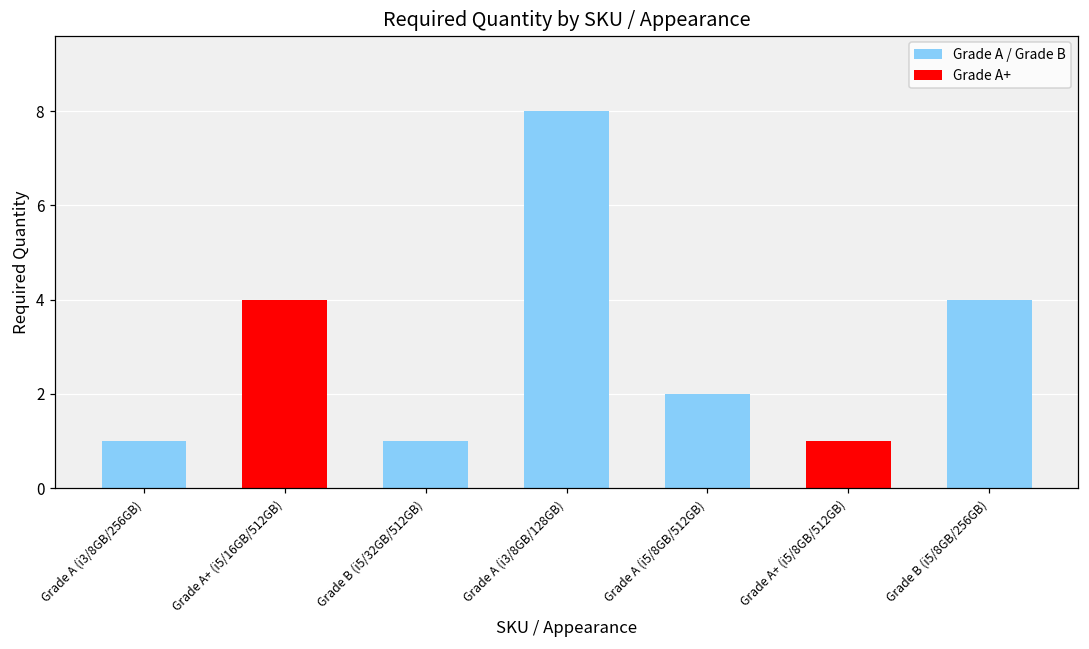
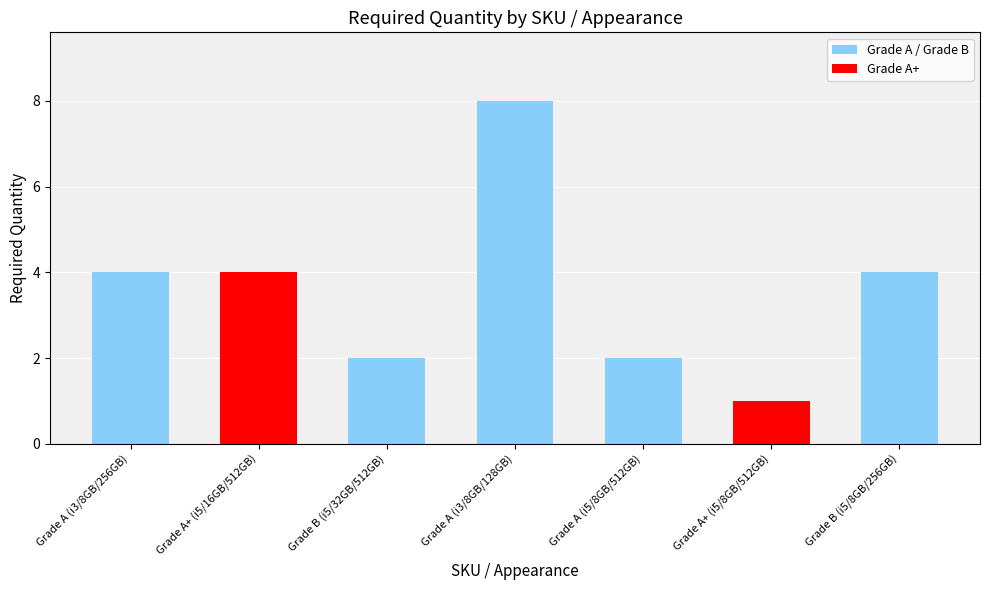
  {
-   "Grade A (i3/8GB/256GB)": 1,
+   "Grade A (i3/8GB/256GB)": 4,
    "Grade A+ (i5/16GB/512GB)": 4,
-   "Grade B (i5/32GB/512GB)": 1,
+   "Grade B (i5/32GB/512GB)": 2,
    "Grade A (i3/8GB/128GB)": 8,
    "Grade A (i5/8GB/512GB)": 2,
    "Grade A+ (i5/8GB/512GB)": 1,
    "Grade B (i5/8GB/256GB)": 4
  }
